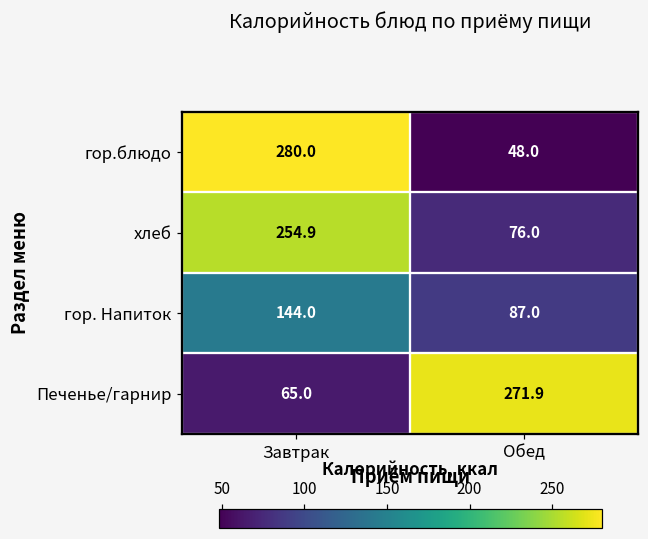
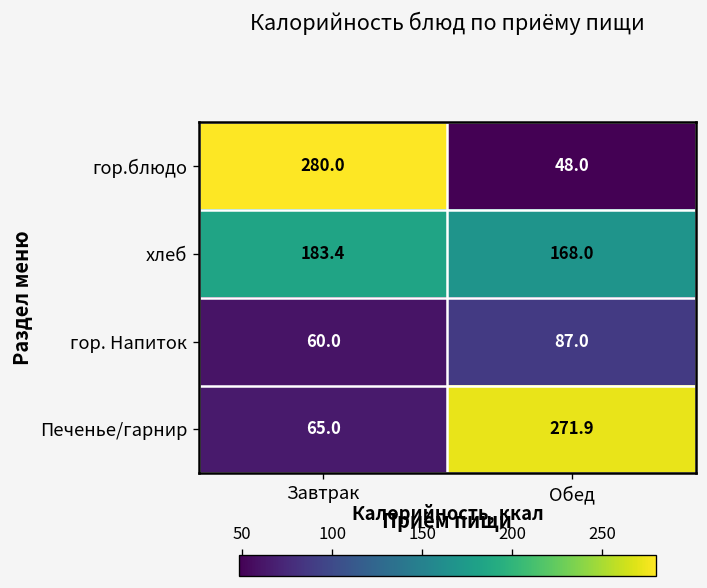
  {
    "гор.блюдо": {
      "Завтрак": 280.0,
      "Обед": 48.0
    },
    "хлеб": {
-     "Завтрак": 254.9,
-     "Обед": 76.0
+     "Завтрак": 183.4,
+     "Обед": 168.0
    },
    "гор. Напиток": {
-     "Завтрак": 144.0,
+     "Завтрак": 60.0,
      "Обед": 87.0
    },
    "Печенье/гарнир": {
      "Завтрак": 65.0,
      "Обед": 271.9
    }
  }
